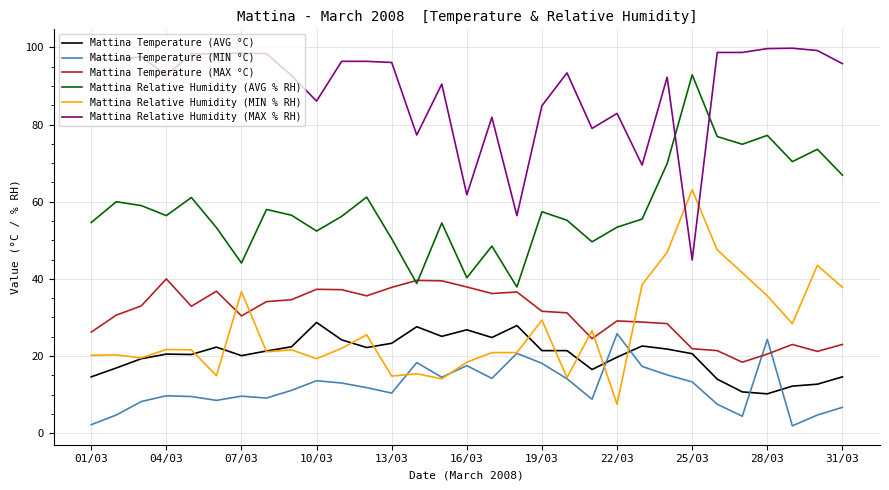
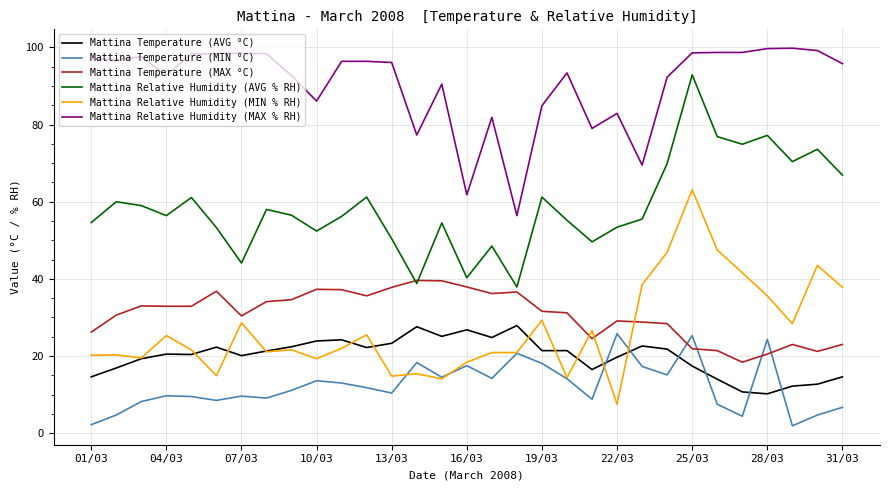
  {
    "Mattina Temperature (AVG °C)": {
      "01/03": 15,
      "04/03": 21,
      "07/03": 20,
-     "10/03": 29,
+     "10/03": 24,
      "13/03": 23,
      "16/03": 27,
      "19/03": 21,
      "22/03": 20,
-     "25/03": 21,
+     "25/03": 17,
      "28/03": 10,
      "31/03": 15
    },
    "Mattina Temperature (MIN °C)": {
      "01/03": 2,
      "04/03": 10,
      "07/03": 10,
      "10/03": 14,
      "13/03": 10,
      "16/03": 18,
      "19/03": 18,
      "22/03": 26,
-     "25/03": 13,
+     "25/03": 25,
      "28/03": 24,
      "31/03": 7
    },
    "Mattina Temperature (MAX °C)": {
      "01/03": 26,
-     "04/03": 40,
+     "04/03": 33,
      "07/03": 30,
      "10/03": 37,
      "13/03": 38,
      "16/03": 38,
      "19/03": 32,
      "22/03": 29,
      "25/03": 22,
      "28/03": 21,
      "31/03": 23
    },
    "Mattina Relative Humidity (AVG % RH)": {
      "01/03": 55,
      "04/03": 56,
      "07/03": 44,
      "10/03": 52,
      "13/03": 50,
      "16/03": 40,
-     "19/03": 57,
+     "19/03": 61,
      "22/03": 53,
      "25/03": 93,
      "28/03": 77,
      "31/03": 67
    },
    "Mattina Relative Humidity (MIN % RH)": {
      "01/03": 20,
-     "04/03": 22,
-     "07/03": 37,
+     "04/03": 25,
+     "07/03": 29,
      "10/03": 19,
      "13/03": 15,
      "16/03": 18,
      "19/03": 29,
      "22/03": 8,
      "25/03": 63,
      "28/03": 36,
      "31/03": 38
    },
    "Mattina Relative Humidity (MAX % RH)": {
      "10/03": 86,
      "13/03": 96,
      "16/03": 62,
      "19/03": 85,
      "22/03": 83,
-     "25/03": 45,
+     "25/03": 99,
      "28/03": 100,
      "31/03": 96
    }
  }
